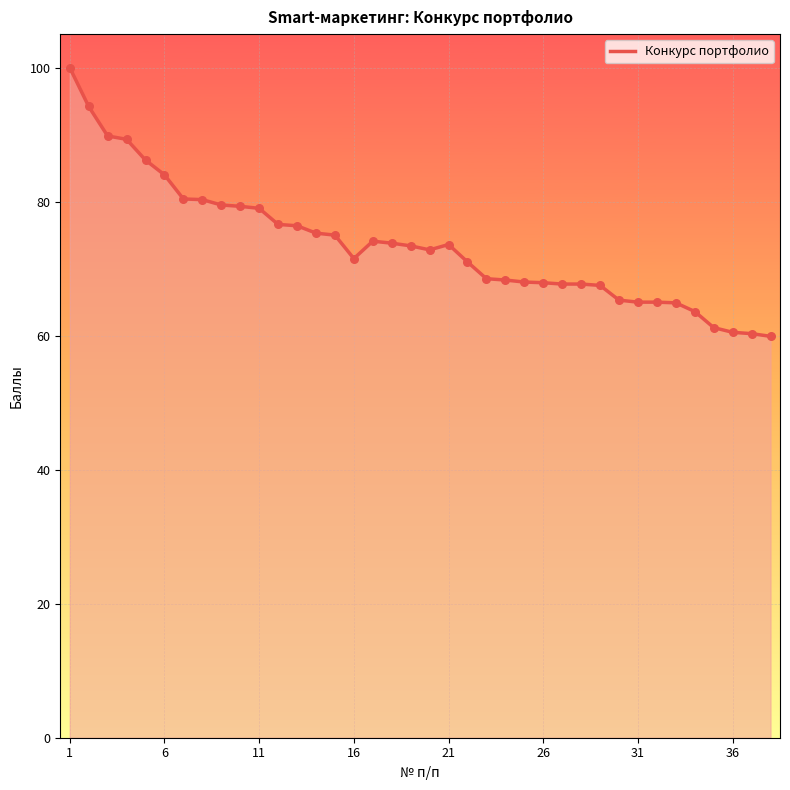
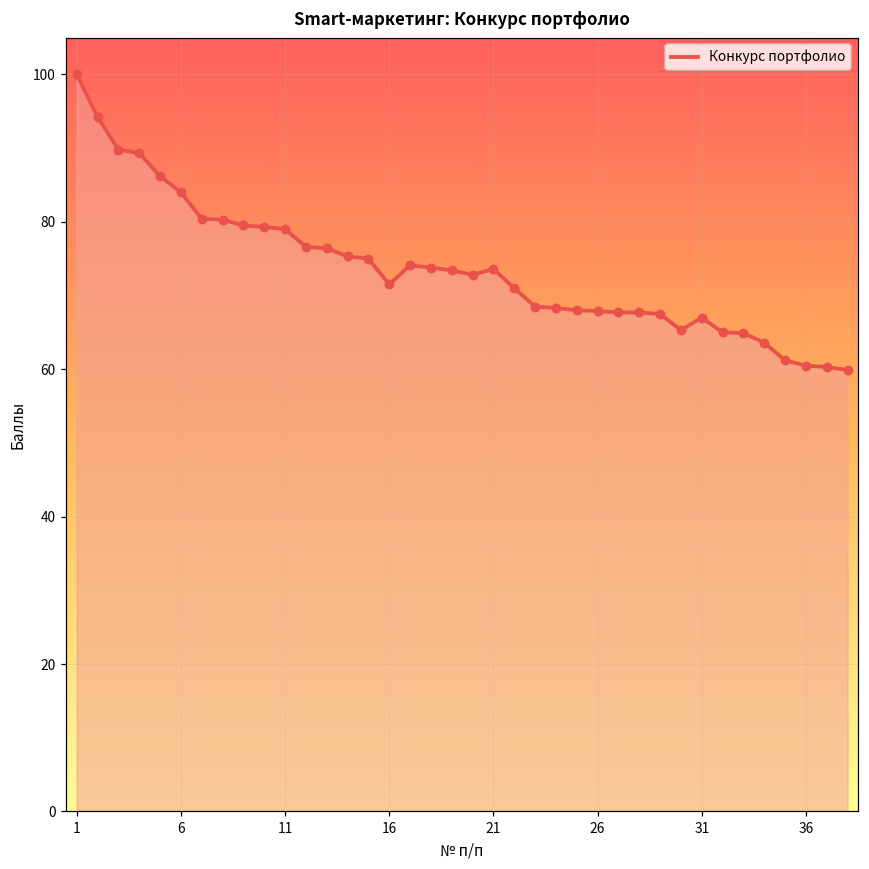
  {
    "1": 100,
    "6": 84,
    "11": 79,
    "16": 72,
    "21": 74,
    "26": 68,
-   "31": 65,
+   "31": 67,
    "36": 61
  }
